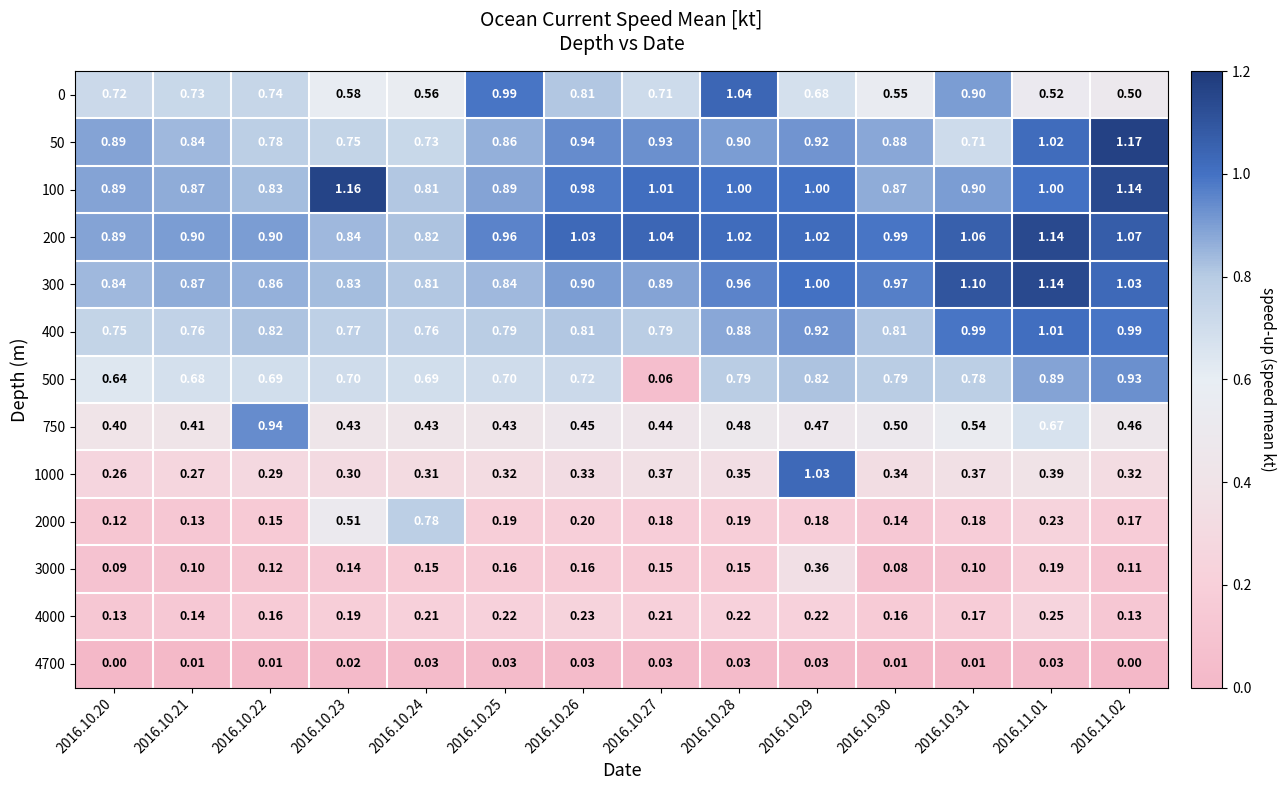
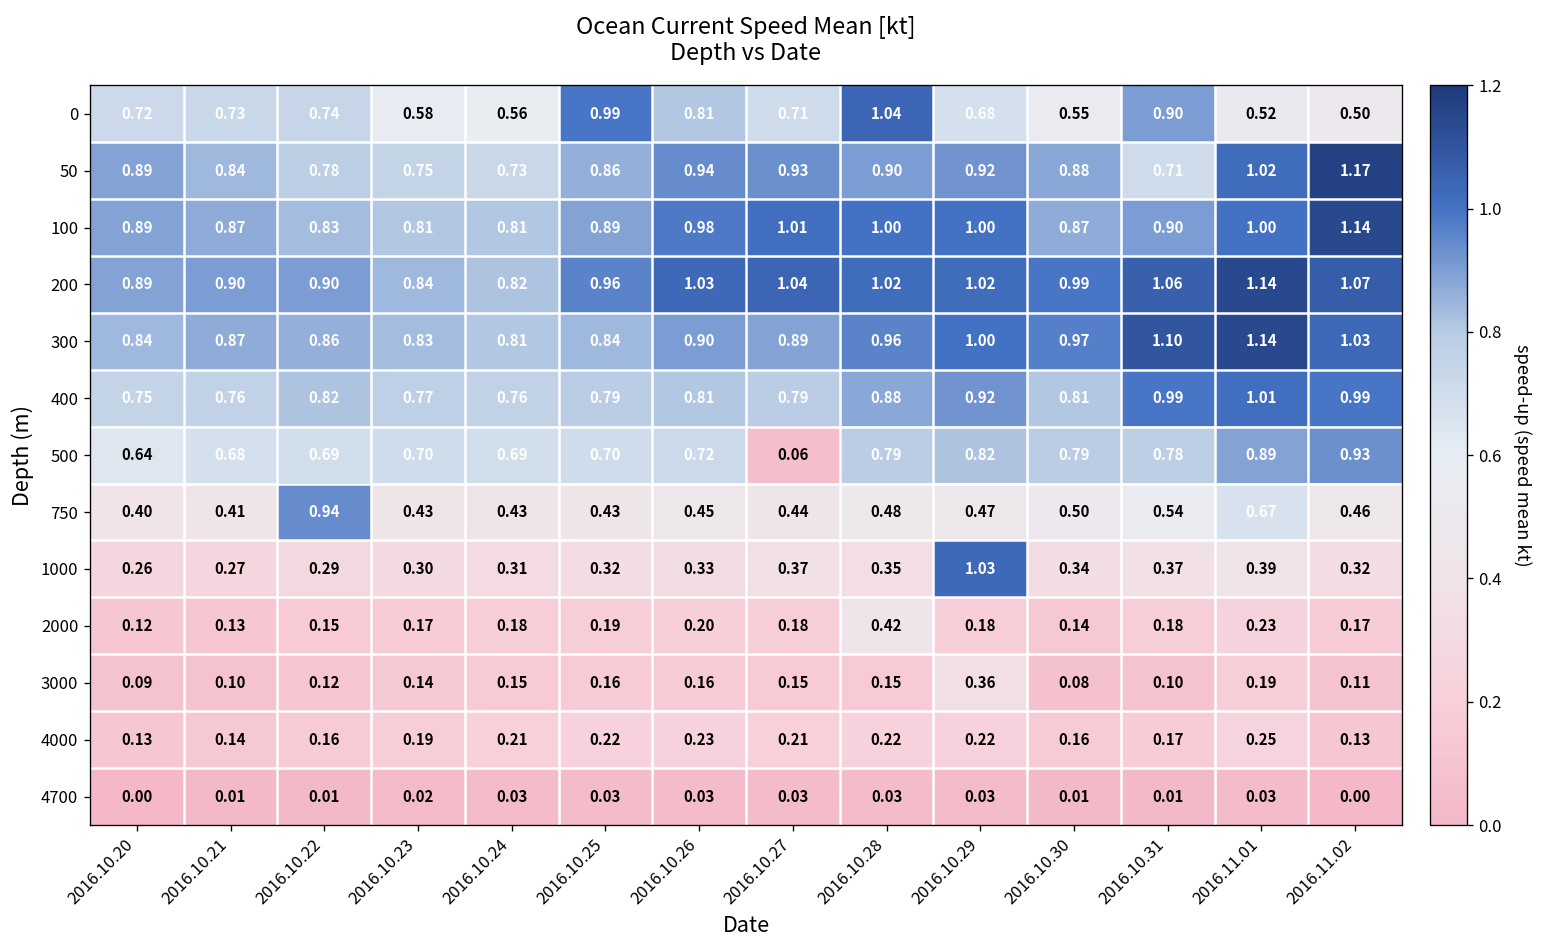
  {
    "0": {
      "2016.10.20": 0.72,
      "2016.10.21": 0.73,
      "2016.10.22": 0.74,
      "2016.10.23": 0.58,
      "2016.10.24": 0.56,
      "2016.10.25": 0.99,
      "2016.10.26": 0.81,
      "2016.10.27": 0.71,
      "2016.10.28": 1.04,
      "2016.10.30": 0.55,
      "2016.10.31": 0.90,
      "2016.11.01": 0.52,
      "2016.11.02": 0.50
    },
    "50": {
      "2016.10.20": 0.89,
      "2016.10.21": 0.84,
      "2016.10.22": 0.78,
      "2016.10.23": 0.75,
      "2016.10.24": 0.73,
      "2016.10.25": 0.86,
      "2016.10.26": 0.94,
      "2016.10.27": 0.93,
      "2016.10.28": 0.90,
      "2016.10.29": 0.92,
      "2016.10.30": 0.88,
      "2016.10.31": 0.71,
      "2016.11.01": 1.02,
      "2016.11.02": 1.17
    },
    "100": {
      "2016.10.20": 0.89,
      "2016.10.21": 0.87,
      "2016.10.22": 0.83,
-     "2016.10.23": 1.16,
+     "2016.10.23": 0.81,
      "2016.10.24": 0.81,
      "2016.10.25": 0.89,
      "2016.10.26": 0.98,
      "2016.10.27": 1.01,
      "2016.10.28": 1.00,
      "2016.10.29": 1.00,
      "2016.10.30": 0.87,
      "2016.10.31": 0.90,
      "2016.11.01": 1.00,
      "2016.11.02": 1.14
    },
    "200": {
      "2016.10.20": 0.89,
      "2016.10.21": 0.90,
      "2016.10.22": 0.90,
      "2016.10.23": 0.84,
      "2016.10.24": 0.82,
      "2016.10.25": 0.96,
      "2016.10.26": 1.03,
      "2016.10.27": 1.04,
      "2016.10.28": 1.02,
      "2016.10.29": 1.02,
      "2016.10.30": 0.99,
      "2016.10.31": 1.06,
      "2016.11.01": 1.14,
      "2016.11.02": 1.07
    },
    "300": {
      "2016.10.20": 0.84,
      "2016.10.21": 0.87,
      "2016.10.22": 0.86,
      "2016.10.23": 0.83,
      "2016.10.24": 0.81,
      "2016.10.25": 0.84,
      "2016.10.26": 0.90,
      "2016.10.27": 0.89,
      "2016.10.28": 0.96,
      "2016.10.29": 1.00,
      "2016.10.30": 0.97,
      "2016.10.31": 1.10,
      "2016.11.01": 1.14,
      "2016.11.02": 1.03
    },
    "400": {
      "2016.10.20": 0.75,
      "2016.10.21": 0.76,
      "2016.10.22": 0.82,
      "2016.10.23": 0.77,
      "2016.10.24": 0.76,
      "2016.10.25": 0.79,
      "2016.10.26": 0.81,
      "2016.10.27": 0.79,
      "2016.10.28": 0.88,
      "2016.10.29": 0.92,
      "2016.10.30": 0.81,
      "2016.10.31": 0.99,
      "2016.11.01": 1.01,
      "2016.11.02": 0.99
    },
    "500": {
      "2016.10.20": 0.64,
      "2016.10.23": 0.70,
      "2016.10.25": 0.70,
      "2016.10.26": 0.72,
      "2016.10.27": 0.06,
      "2016.10.28": 0.79,
      "2016.10.29": 0.82,
      "2016.10.30": 0.79,
      "2016.10.31": 0.78,
      "2016.11.01": 0.89,
      "2016.11.02": 0.93
    },
    "750": {
      "2016.10.20": 0.40,
      "2016.10.21": 0.41,
      "2016.10.22": 0.94,
      "2016.10.23": 0.43,
      "2016.10.24": 0.43,
      "2016.10.25": 0.43,
      "2016.10.26": 0.45,
      "2016.10.27": 0.44,
      "2016.10.28": 0.48,
      "2016.10.29": 0.47,
      "2016.10.30": 0.50,
      "2016.10.31": 0.54,
      "2016.11.02": 0.46
    },
    "1000": {
      "2016.10.20": 0.26,
      "2016.10.21": 0.27,
      "2016.10.22": 0.29,
      "2016.10.23": 0.30,
      "2016.10.24": 0.31,
      "2016.10.25": 0.32,
      "2016.10.26": 0.33,
      "2016.10.27": 0.37,
      "2016.10.28": 0.35,
      "2016.10.29": 1.03,
      "2016.10.30": 0.34,
      "2016.10.31": 0.37,
      "2016.11.01": 0.39,
      "2016.11.02": 0.32
    },
    "2000": {
      "2016.10.20": 0.12,
      "2016.10.21": 0.13,
      "2016.10.22": 0.15,
-     "2016.10.23": 0.51,
-     "2016.10.24": 0.78,
+     "2016.10.23": 0.17,
+     "2016.10.24": 0.18,
      "2016.10.25": 0.19,
      "2016.10.26": 0.20,
      "2016.10.27": 0.18,
-     "2016.10.28": 0.19,
+     "2016.10.28": 0.42,
      "2016.10.29": 0.18,
      "2016.10.30": 0.14,
      "2016.10.31": 0.18,
      "2016.11.01": 0.23,
      "2016.11.02": 0.17
    },
    "3000": {
      "2016.10.20": 0.09,
      "2016.10.21": 0.10,
      "2016.10.22": 0.12,
      "2016.10.23": 0.14,
      "2016.10.24": 0.15,
      "2016.10.25": 0.16,
      "2016.10.26": 0.16,
      "2016.10.27": 0.15,
      "2016.10.28": 0.15,
      "2016.10.29": 0.36,
      "2016.10.30": 0.08,
      "2016.10.31": 0.10,
      "2016.11.01": 0.19,
      "2016.11.02": 0.11
    },
    "4000": {
      "2016.10.20": 0.13,
      "2016.10.21": 0.14,
      "2016.10.22": 0.16,
      "2016.10.23": 0.19,
      "2016.10.24": 0.21,
      "2016.10.25": 0.22,
      "2016.10.26": 0.23,
      "2016.10.27": 0.21,
      "2016.10.28": 0.22,
      "2016.10.29": 0.22,
      "2016.10.30": 0.16,
      "2016.10.31": 0.17,
      "2016.11.01": 0.25,
      "2016.11.02": 0.13
    },
    "4700": {
      "2016.10.20": 0.00,
      "2016.10.21": 0.01,
      "2016.10.22": 0.01,
      "2016.10.23": 0.02,
      "2016.10.24": 0.03,
      "2016.10.25": 0.03,
      "2016.10.26": 0.03,
      "2016.10.27": 0.03,
      "2016.10.28": 0.03,
      "2016.10.29": 0.03,
      "2016.10.30": 0.01,
      "2016.10.31": 0.01,
      "2016.11.01": 0.03,
      "2016.11.02": 0.00
    }
  }
